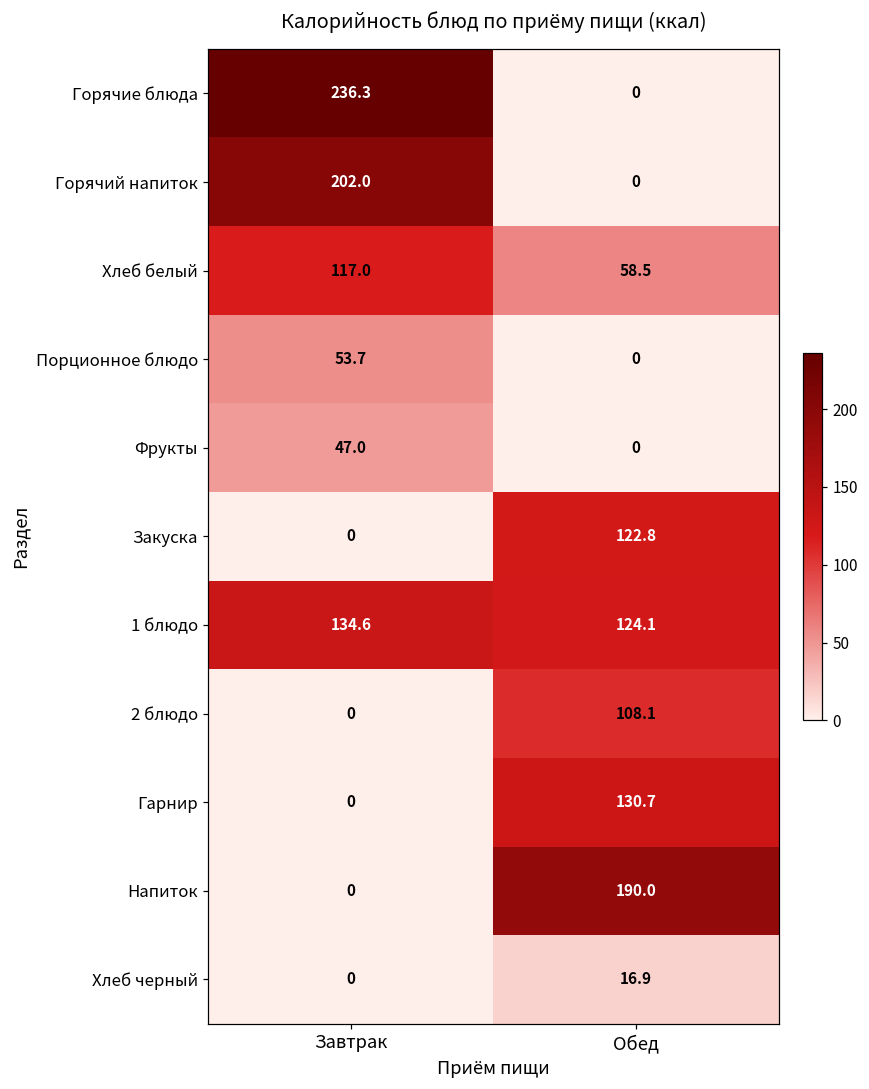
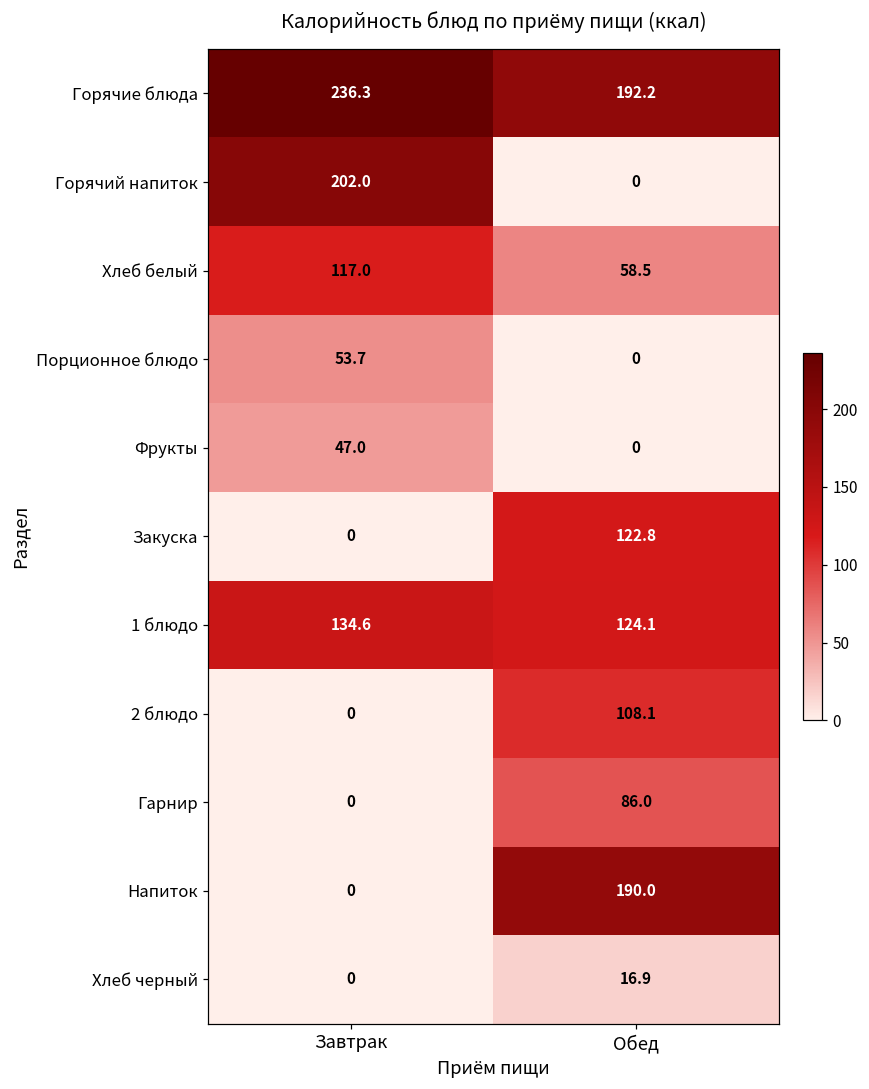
  {
    "Горячие блюда": {
      "Завтрак": 236.3,
-     "Обед": 0
+     "Обед": 192.2
    },
    "Горячий напиток": {
      "Завтрак": 202.0,
      "Обед": 0
    },
    "Хлеб белый": {
      "Завтрак": 117.0,
      "Обед": 58.5
    },
    "Порционное блюдо": {
      "Завтрак": 53.7,
      "Обед": 0
    },
    "Фрукты": {
      "Завтрак": 47.0,
      "Обед": 0
    },
    "Закуска": {
      "Завтрак": 0,
      "Обед": 122.8
    },
    "1 блюдо": {
      "Завтрак": 134.6,
      "Обед": 124.1
    },
    "2 блюдо": {
      "Завтрак": 0,
      "Обед": 108.1
    },
    "Гарнир": {
      "Завтрак": 0,
-     "Обед": 130.7
+     "Обед": 86.0
    },
    "Напиток": {
      "Завтрак": 0,
      "Обед": 190.0
    },
    "Хлеб черный": {
      "Завтрак": 0,
      "Обед": 16.9
    }
  }
